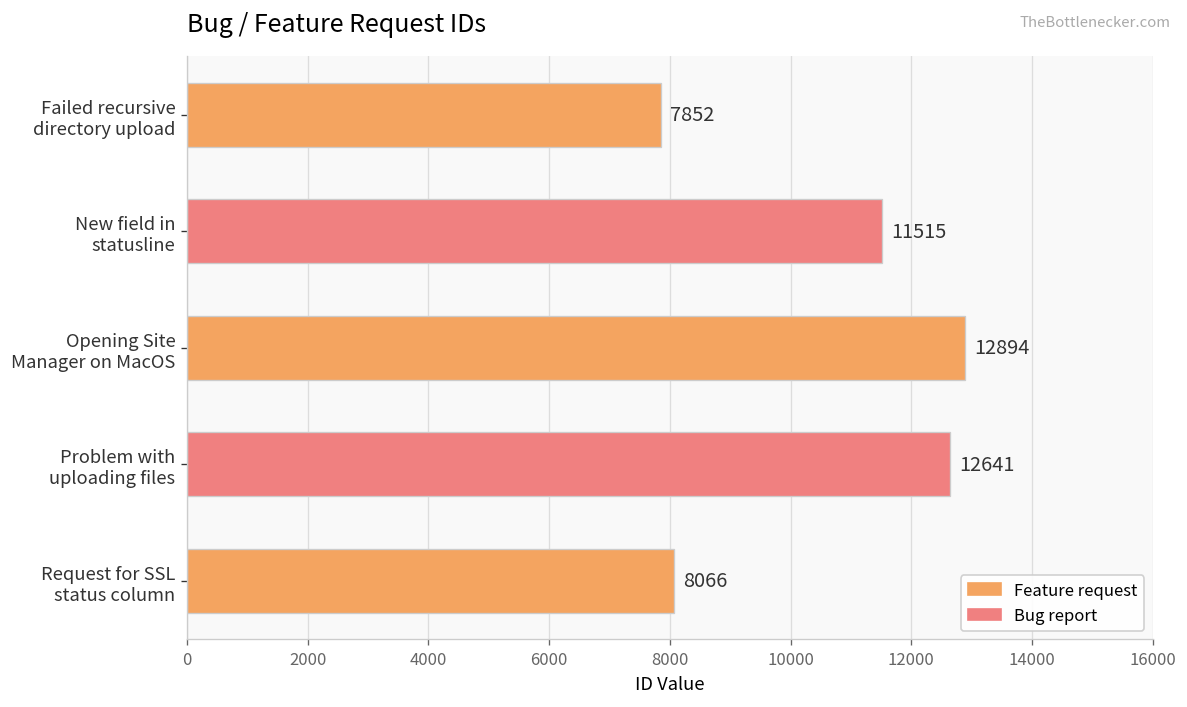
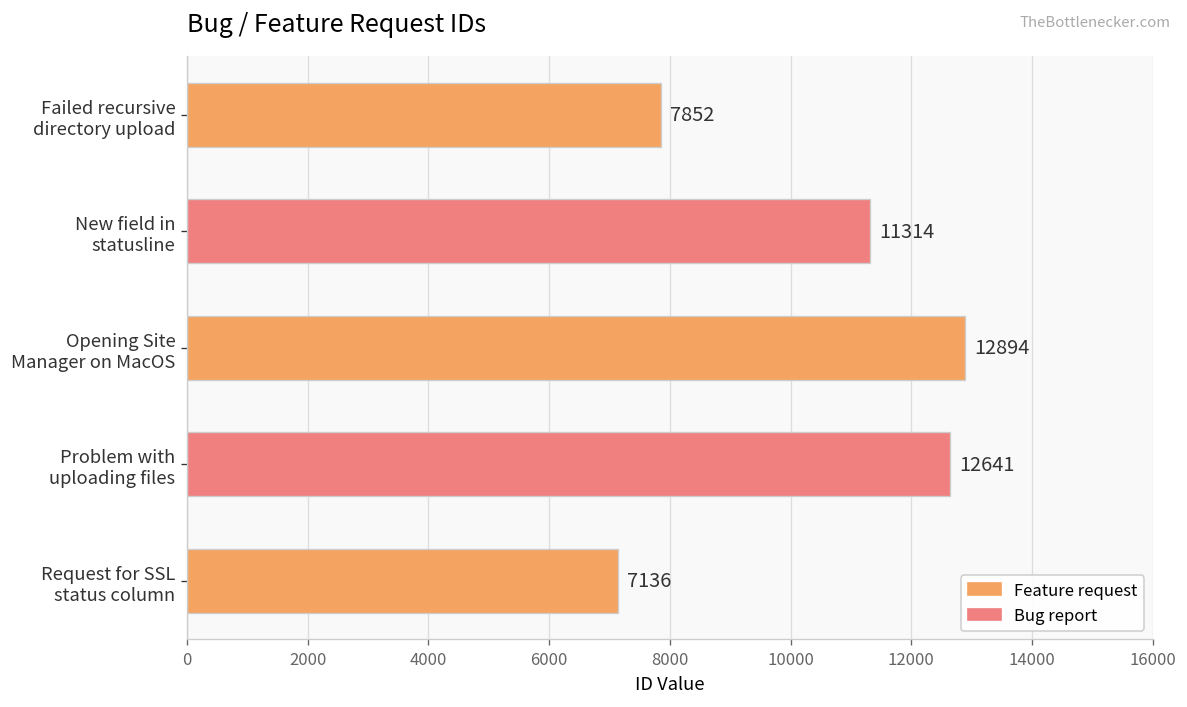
  {
    "Failed recursive directory upload": 7852,
-   "New field in statusline": 11515,
+   "New field in statusline": 11314,
    "Opening Site Manager on MacOS": 12894,
    "Problem with uploading files": 12641,
-   "Request for SSL status column": 8066
+   "Request for SSL status column": 7136
  }
